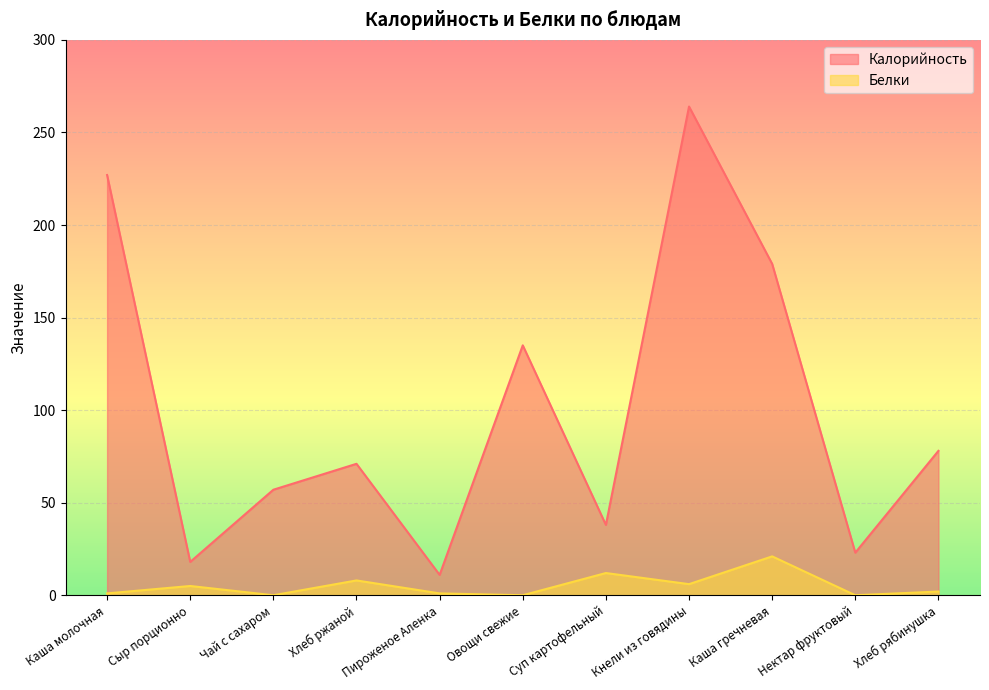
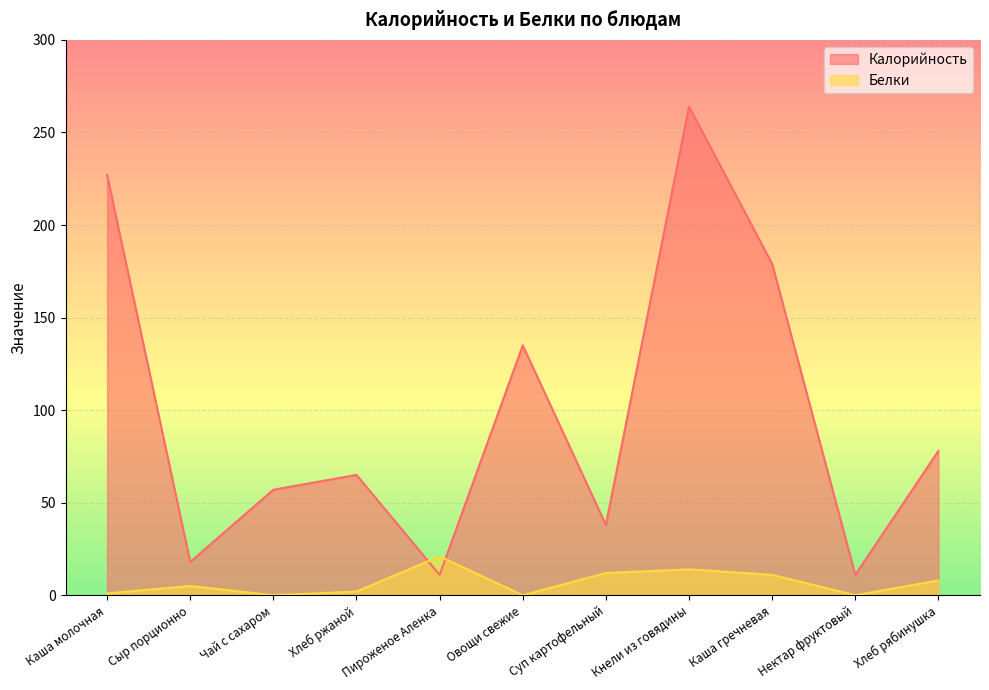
  {
    "Калорийность": {
      "Каша молочная": 227,
      "Сыр порционно": 18,
      "Чай с сахаром": 57,
-     "Хлеб ржаной": 71,
+     "Хлеб ржаной": 65,
      "Пироженое Аленка": 11,
      "Овощи свежие": 135,
      "Суп картофельный": 38,
      "Кнели из говядины": 264,
      "Каша гречневая": 179,
-     "Нектар фруктовый": 23,
+     "Нектар фруктовый": 11,
      "Хлеб рябинушка": 78
    },
    "Белки": {
      "Каша молочная": 1,
      "Сыр порционно": 5,
      "Чай с сахаром": 0,
-     "Хлеб ржаной": 8,
-     "Пироженое Аленка": 1,
+     "Хлеб ржаной": 2,
+     "Пироженое Аленка": 21,
      "Овощи свежие": 0,
      "Суп картофельный": 12,
-     "Кнели из говядины": 6,
-     "Каша гречневая": 21,
+     "Кнели из говядины": 14,
+     "Каша гречневая": 11,
      "Нектар фруктовый": 0,
-     "Хлеб рябинушка": 2
+     "Хлеб рябинушка": 8
    }
  }
